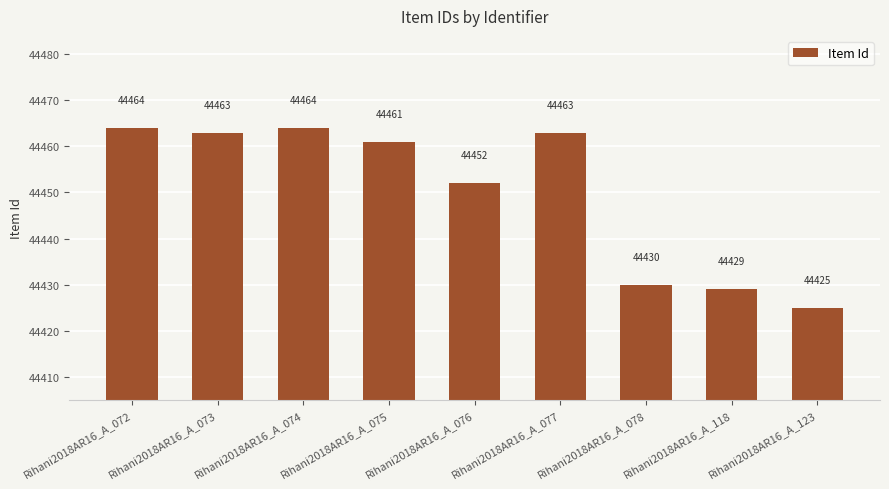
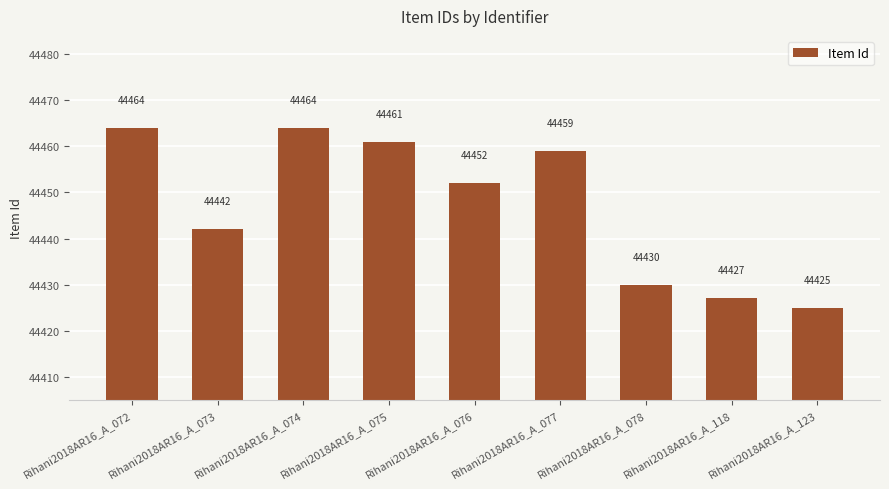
  {
    "Rihani2018AR16_A_072": 44464,
-   "Rihani2018AR16_A_073": 44463,
+   "Rihani2018AR16_A_073": 44442,
    "Rihani2018AR16_A_074": 44464,
    "Rihani2018AR16_A_075": 44461,
    "Rihani2018AR16_A_076": 44452,
-   "Rihani2018AR16_A_077": 44463,
+   "Rihani2018AR16_A_077": 44459,
    "Rihani2018AR16_A_078": 44430,
-   "Rihani2018AR16_A_118": 44429,
+   "Rihani2018AR16_A_118": 44427,
    "Rihani2018AR16_A_123": 44425
  }
